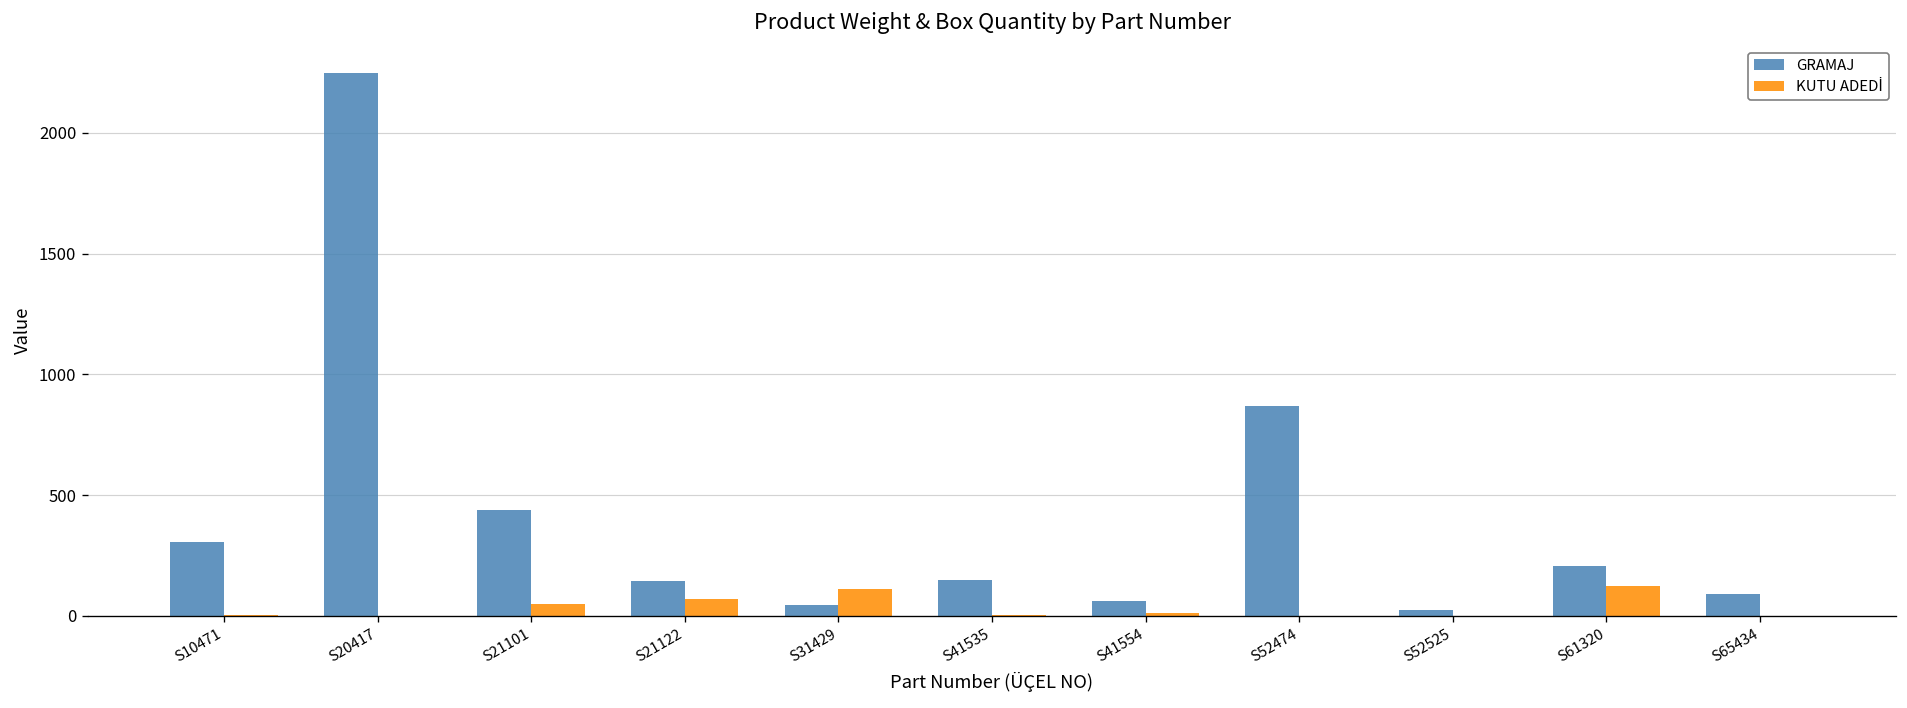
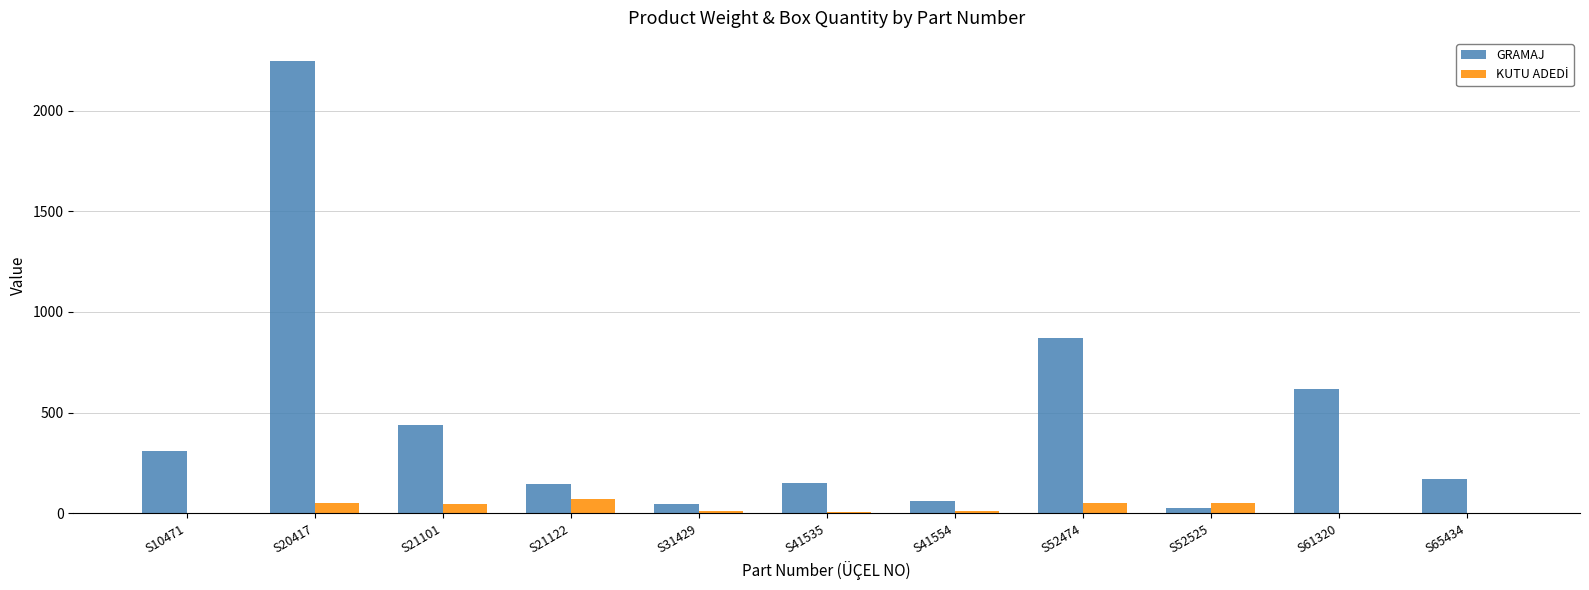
  {
    "GRAMAJ": {
      "S10471": 310,
      "S20417": 2250,
      "S21101": 440,
      "S21122": 150,
      "S31429": 50,
      "S41535": 150,
      "S41554": 60,
      "S52474": 870,
      "S52525": 20,
-     "S61320": 210,
-     "S65434": 90
+     "S61320": 620,
+     "S65434": 170
    },
    "KUTU ADEDİ": {
-     "S20417": 0,
+     "S20417": 50,
      "S21101": 50,
      "S21122": 70,
-     "S31429": 110,
-     "S52474": 0,
-     "S52525": 0,
-     "S61320": 120
+     "S31429": 10,
+     "S52474": 50,
+     "S52525": 50,
+     "S61320": 0
    }
  }
